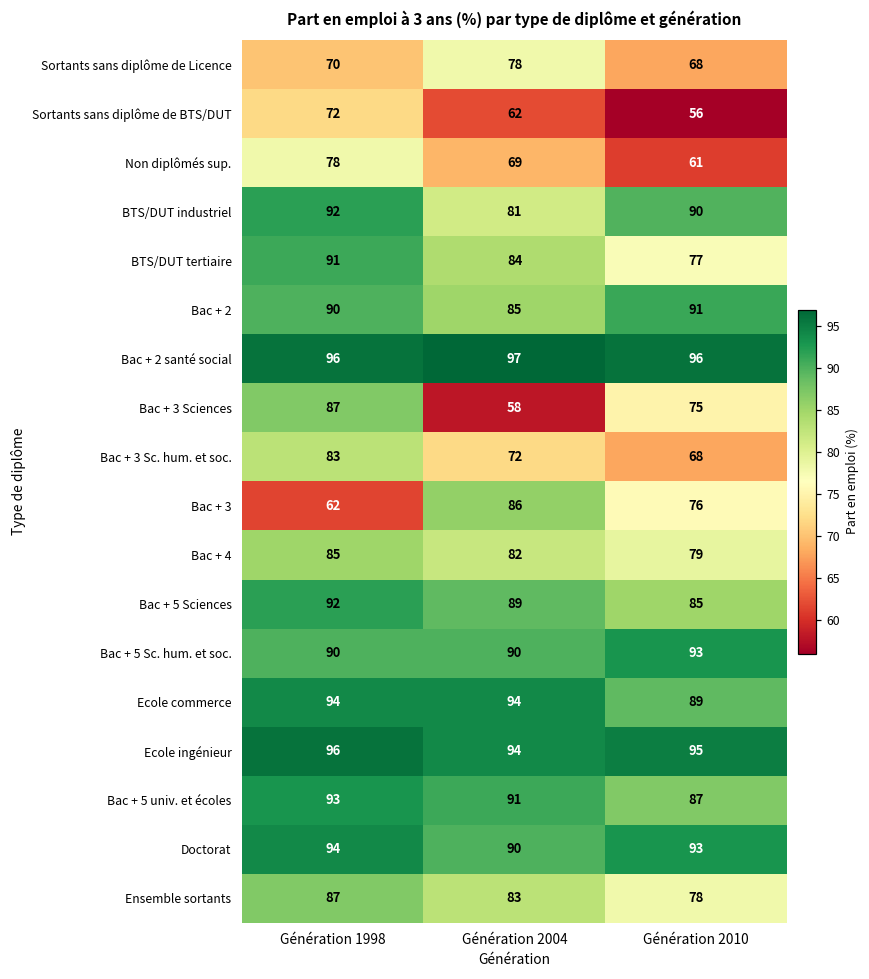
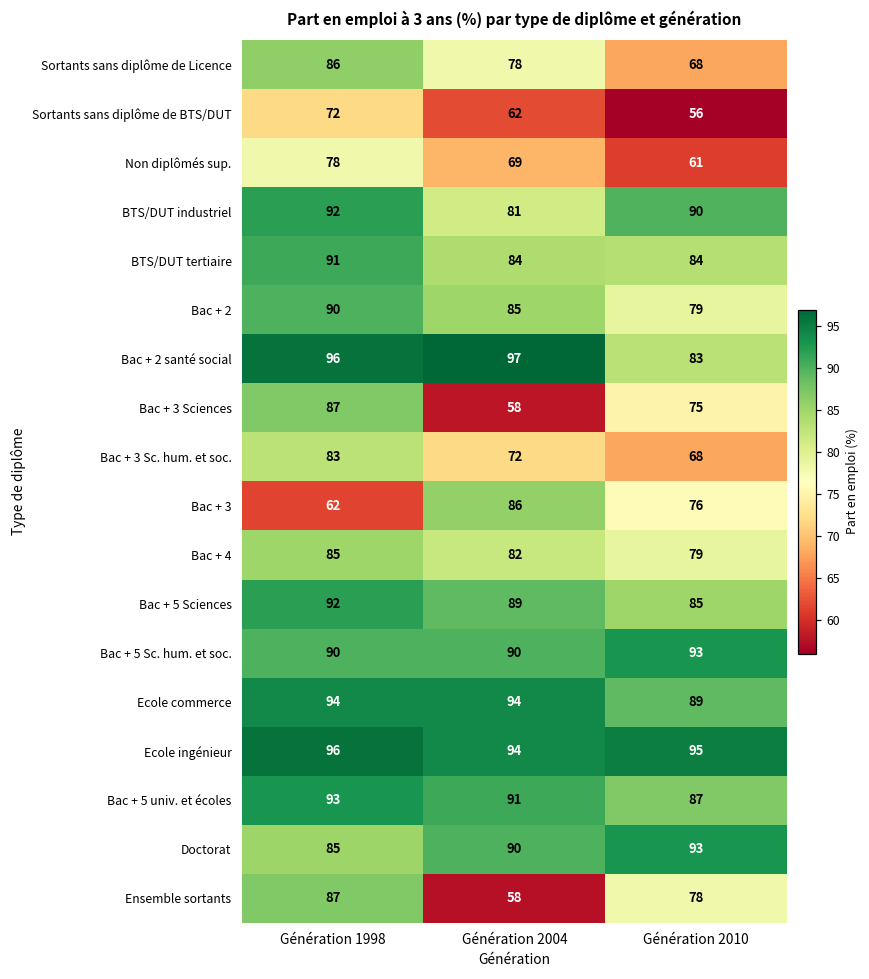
  {
    "Sortants sans diplôme de Licence": {
-     "Génération 1998": 70,
+     "Génération 1998": 86,
      "Génération 2004": 78,
      "Génération 2010": 68
    },
    "Sortants sans diplôme de BTS/DUT": {
      "Génération 1998": 72,
      "Génération 2004": 62,
      "Génération 2010": 56
    },
    "Non diplômés sup.": {
      "Génération 1998": 78,
      "Génération 2004": 69,
      "Génération 2010": 61
    },
    "BTS/DUT industriel": {
      "Génération 1998": 92,
      "Génération 2004": 81,
      "Génération 2010": 90
    },
    "BTS/DUT tertiaire": {
      "Génération 1998": 91,
      "Génération 2004": 84,
-     "Génération 2010": 77
+     "Génération 2010": 84
    },
    "Bac + 2": {
      "Génération 1998": 90,
      "Génération 2004": 85,
-     "Génération 2010": 91
+     "Génération 2010": 79
    },
    "Bac + 2 santé social": {
      "Génération 1998": 96,
      "Génération 2004": 97,
-     "Génération 2010": 96
+     "Génération 2010": 83
    },
    "Bac + 3 Sciences": {
      "Génération 1998": 87,
      "Génération 2004": 58,
      "Génération 2010": 75
    },
    "Bac + 3 Sc. hum. et soc.": {
      "Génération 1998": 83,
      "Génération 2004": 72,
      "Génération 2010": 68
    },
    "Bac + 3": {
      "Génération 1998": 62,
      "Génération 2004": 86,
      "Génération 2010": 76
    },
    "Bac + 4": {
      "Génération 1998": 85,
      "Génération 2004": 82,
      "Génération 2010": 79
    },
    "Bac + 5 Sciences": {
      "Génération 1998": 92,
      "Génération 2004": 89,
      "Génération 2010": 85
    },
    "Bac + 5 Sc. hum. et soc.": {
      "Génération 1998": 90,
      "Génération 2004": 90,
      "Génération 2010": 93
    },
    "Ecole commerce": {
      "Génération 1998": 94,
      "Génération 2004": 94,
      "Génération 2010": 89
    },
    "Ecole ingénieur": {
      "Génération 1998": 96,
      "Génération 2004": 94,
      "Génération 2010": 95
    },
    "Bac + 5 univ. et écoles": {
      "Génération 1998": 93,
      "Génération 2004": 91,
      "Génération 2010": 87
    },
    "Doctorat": {
-     "Génération 1998": 94,
+     "Génération 1998": 85,
      "Génération 2004": 90,
      "Génération 2010": 93
    },
    "Ensemble sortants": {
      "Génération 1998": 87,
-     "Génération 2004": 83,
+     "Génération 2004": 58,
      "Génération 2010": 78
    }
  }
